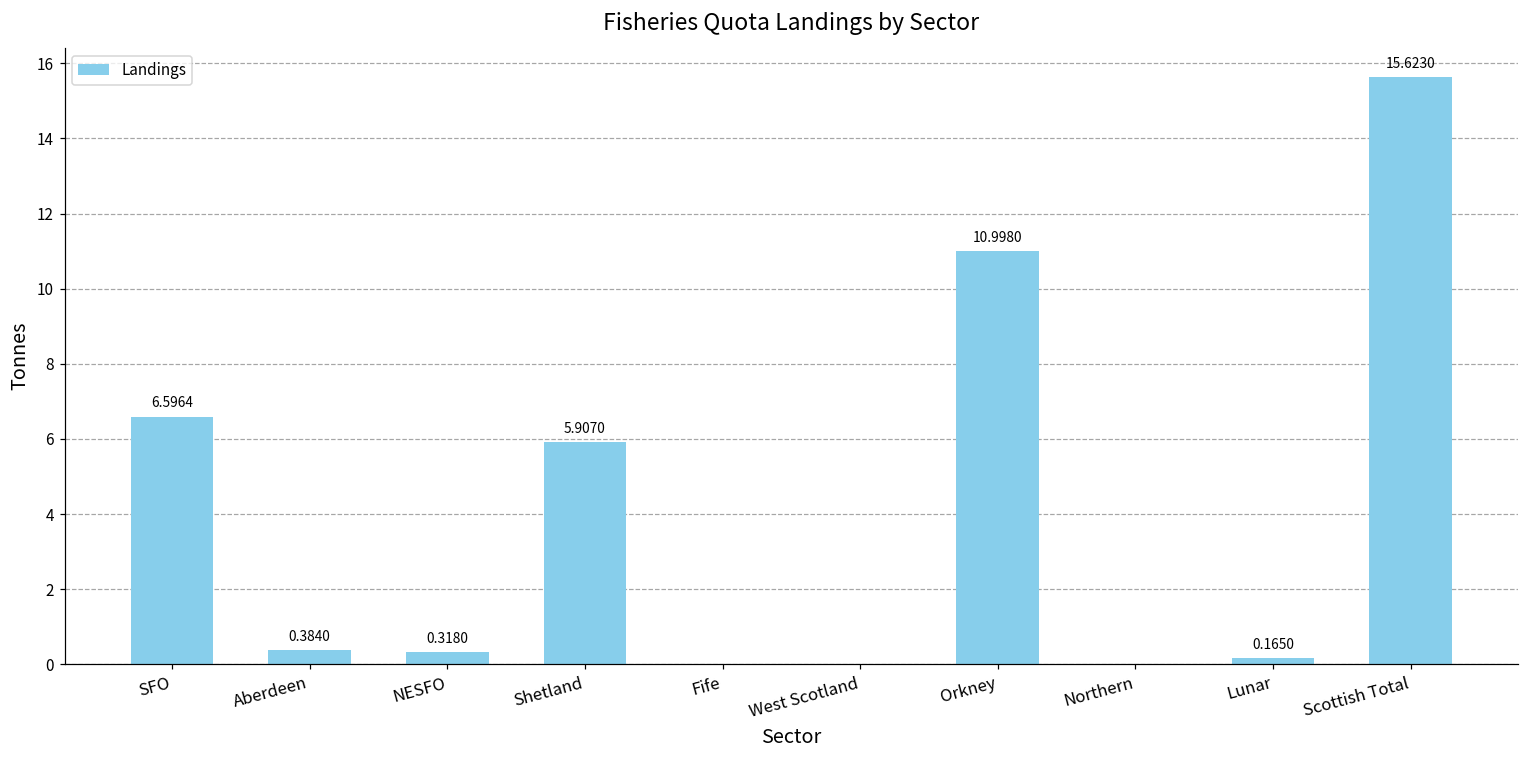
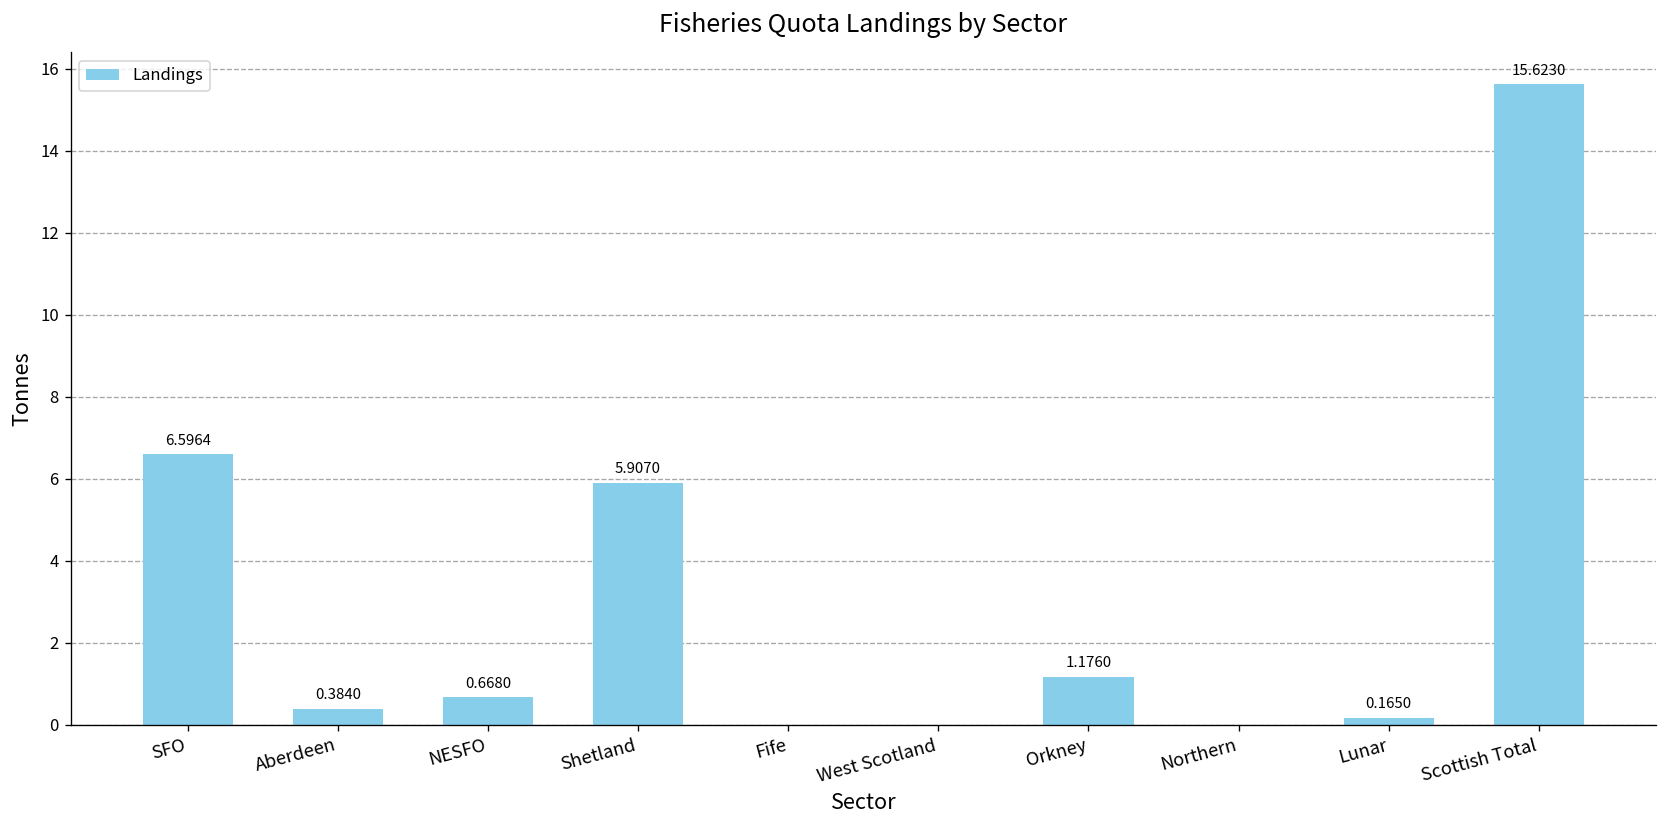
  {
    "SFO": 6.5964,
    "Aberdeen": 0.3840,
-   "NESFO": 0.3180,
+   "NESFO": 0.6680,
    "Shetland": 5.9070,
-   "Orkney": 10.9980,
+   "Orkney": 1.1760,
    "Lunar": 0.1650,
    "Scottish Total": 15.6230
  }
